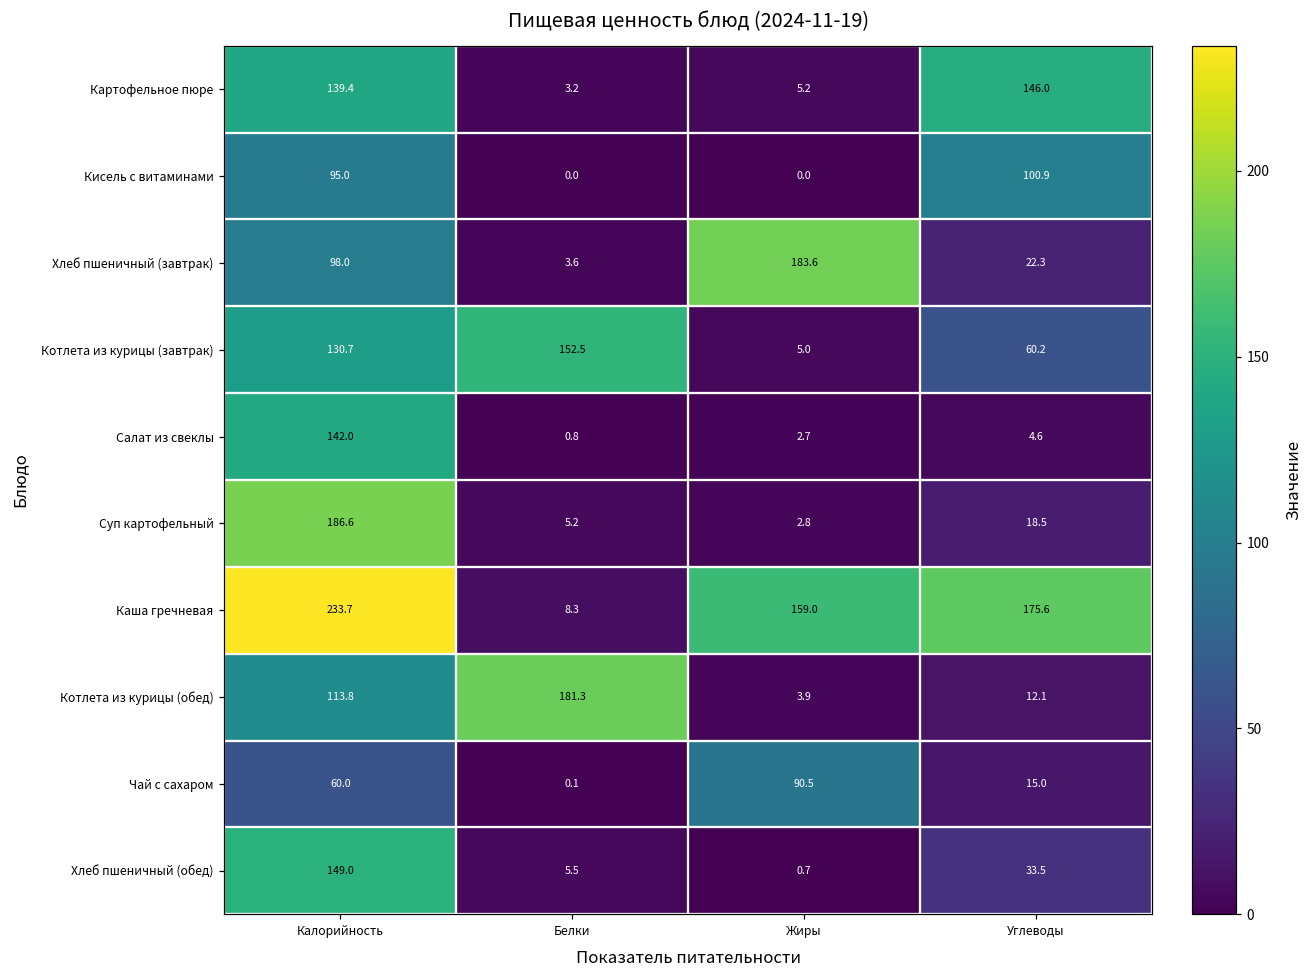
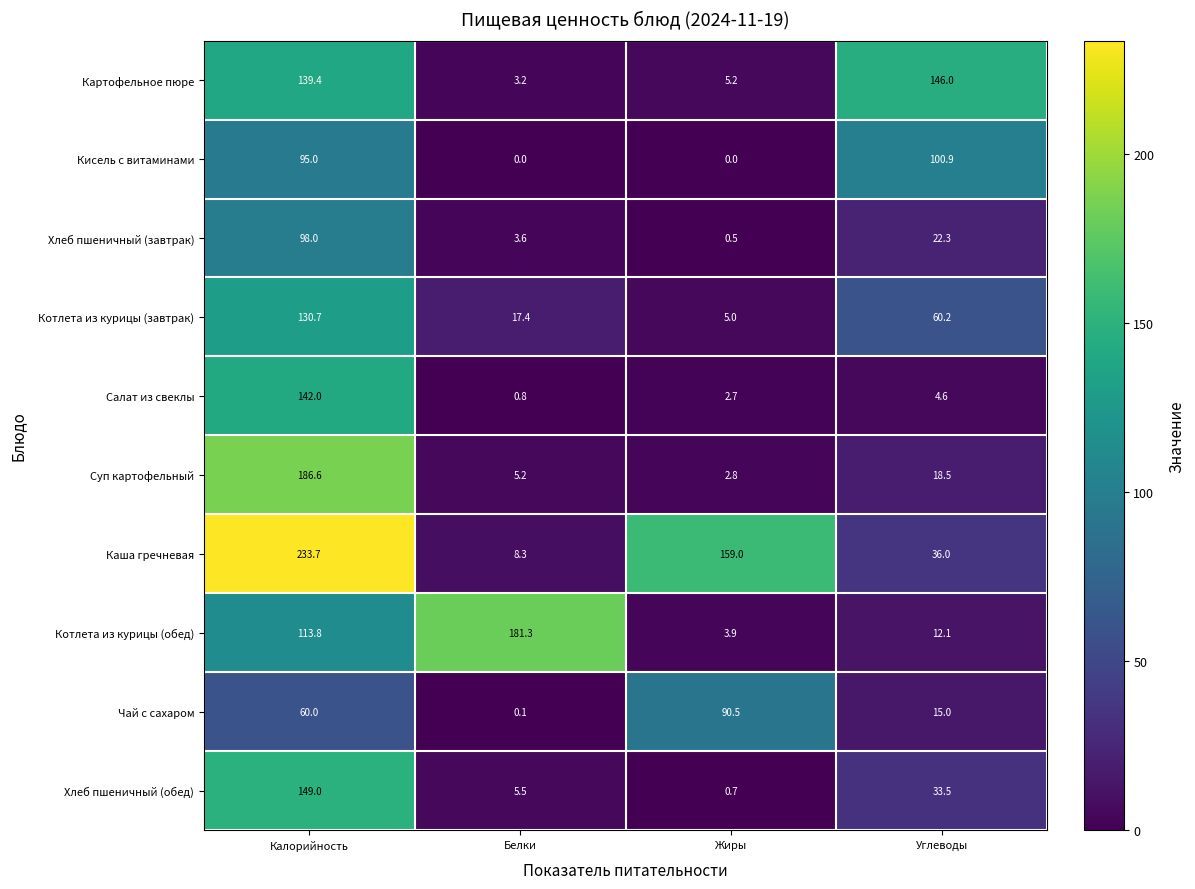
  {
    "Картофельное пюре": {
      "Калорийность": 139.4,
      "Белки": 3.2,
      "Жиры": 5.2,
      "Углеводы": 146.0
    },
    "Кисель с витаминами": {
      "Калорийность": 95.0,
      "Белки": 0.0,
      "Жиры": 0.0,
      "Углеводы": 100.9
    },
    "Хлеб пшеничный (завтрак)": {
      "Калорийность": 98.0,
      "Белки": 3.6,
-     "Жиры": 183.6,
+     "Жиры": 0.5,
      "Углеводы": 22.3
    },
    "Котлета из курицы (завтрак)": {
      "Калорийность": 130.7,
-     "Белки": 152.5,
+     "Белки": 17.4,
      "Жиры": 5.0,
      "Углеводы": 60.2
    },
    "Салат из свеклы": {
      "Калорийность": 142.0,
      "Белки": 0.8,
      "Жиры": 2.7,
      "Углеводы": 4.6
    },
    "Суп картофельный": {
      "Калорийность": 186.6,
      "Белки": 5.2,
      "Жиры": 2.8,
      "Углеводы": 18.5
    },
    "Каша гречневая": {
      "Калорийность": 233.7,
      "Белки": 8.3,
      "Жиры": 159.0,
-     "Углеводы": 175.6
+     "Углеводы": 36.0
    },
    "Котлета из курицы (обед)": {
      "Калорийность": 113.8,
      "Белки": 181.3,
      "Жиры": 3.9,
      "Углеводы": 12.1
    },
    "Чай с сахаром": {
      "Калорийность": 60.0,
      "Белки": 0.1,
      "Жиры": 90.5,
      "Углеводы": 15.0
    },
    "Хлеб пшеничный (обед)": {
      "Калорийность": 149.0,
      "Белки": 5.5,
      "Жиры": 0.7,
      "Углеводы": 33.5
    }
  }
